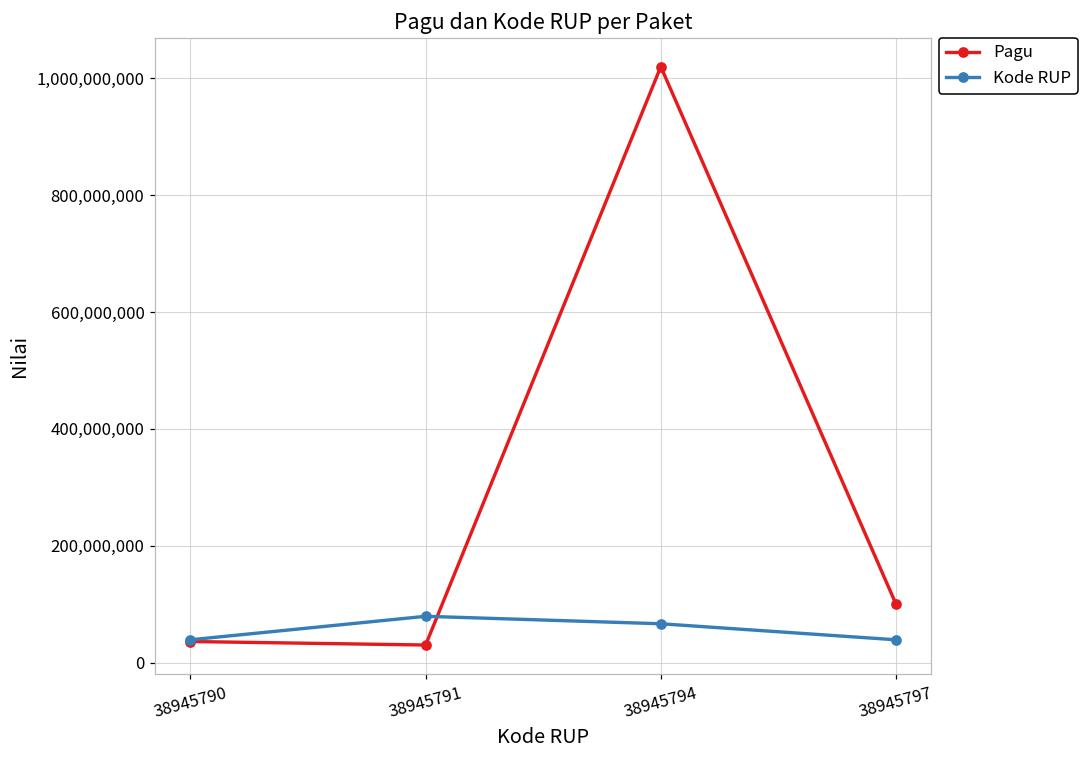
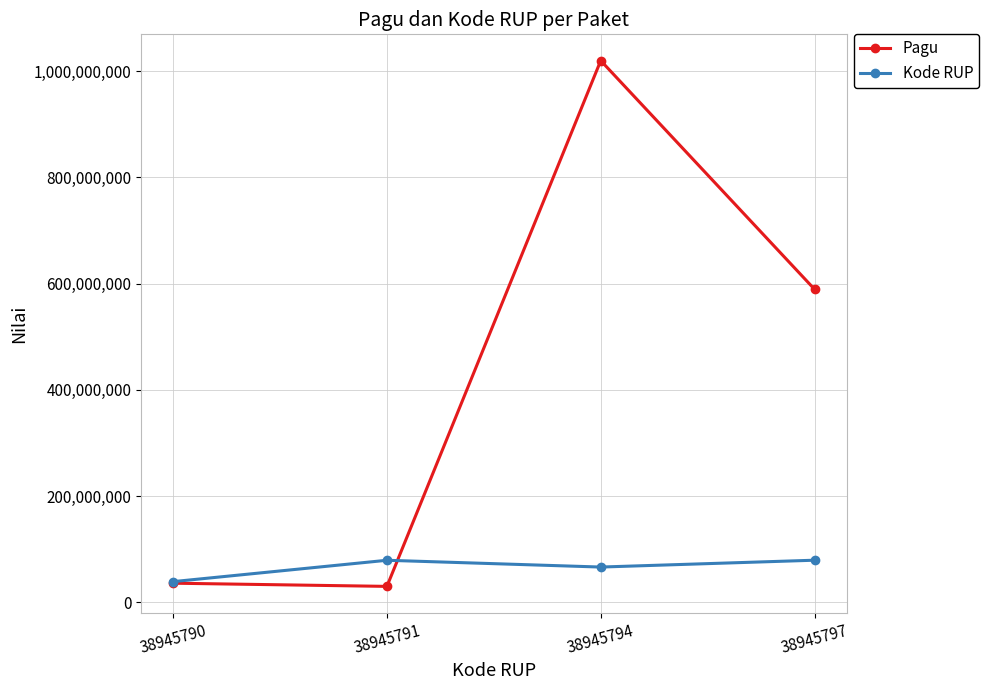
  {
    "Pagu": {
      "38945791": "30,000,000",
      "38945794": "1,020,000,000",
-     "38945797": "100,000,000"
+     "38945797": "590,000,000"
    },
    "Kode RUP": {
      "38945791": "80,000,000",
      "38945794": "70,000,000",
-     "38945797": "40,000,000"
+     "38945797": "80,000,000"
    }
  }
